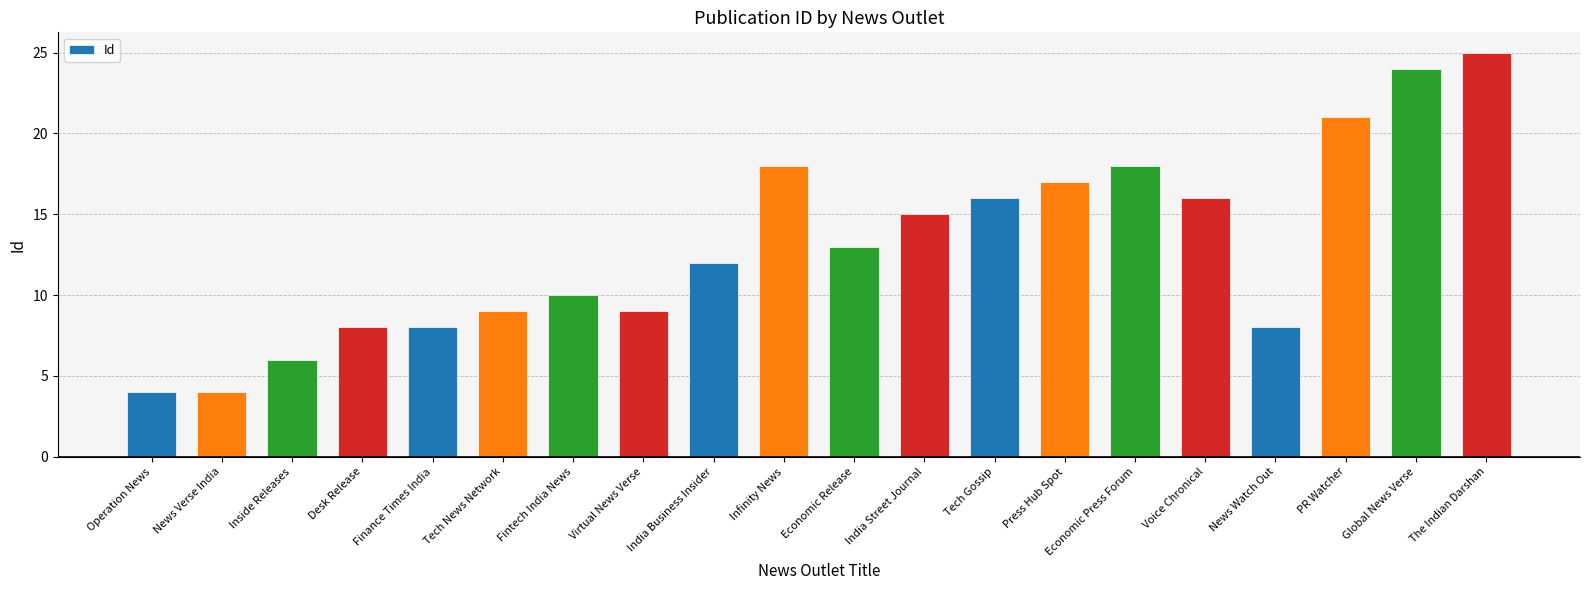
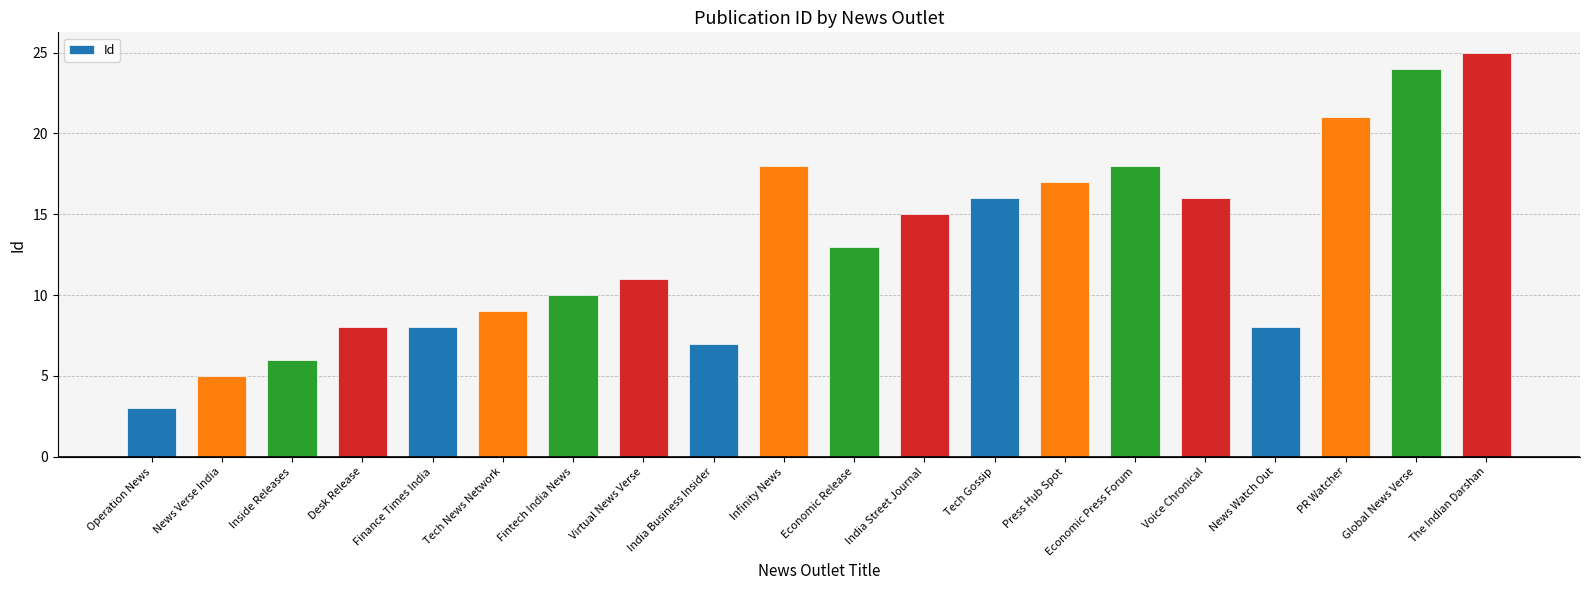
  {
-   "Operation News": 4,
-   "News Verse India": 4,
+   "Operation News": 3,
+   "News Verse India": 5,
    "Inside Releases": 6,
    "Desk Release": 8,
    "Finance Times India": 8,
    "Tech News Network": 9,
    "Fintech India News": 10,
-   "Virtual News Verse": 9,
-   "India Business Insider": 12,
+   "Virtual News Verse": 11,
+   "India Business Insider": 7,
    "Infinity News": 18,
    "Economic Release": 13,
    "India Street Journal": 15,
    "Tech Gossip": 16,
    "Press Hub Spot": 17,
    "Economic Press Forum": 18,
    "Voice Chronical": 16,
    "News Watch Out": 8,
    "PR Watcher": 21,
    "Global News Verse": 24,
    "The Indian Darshan": 25
  }
